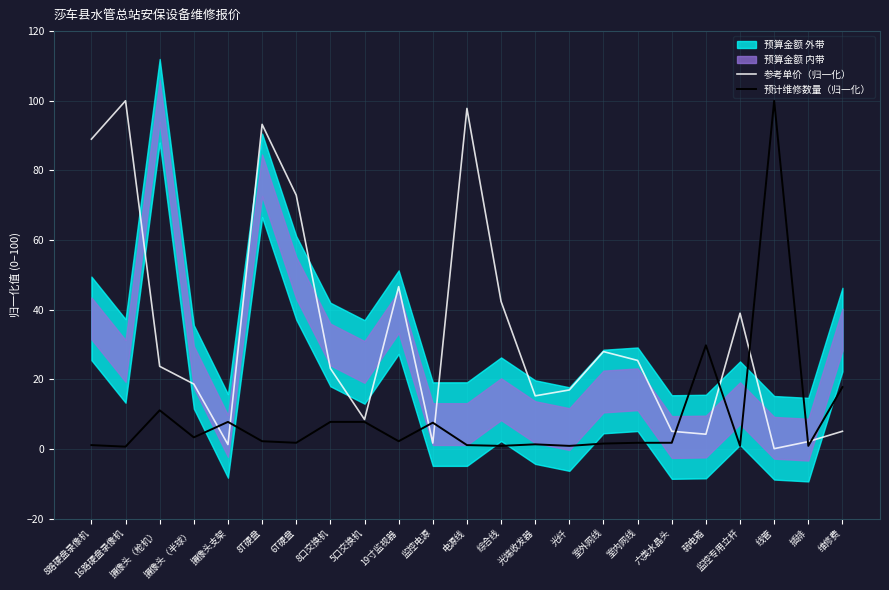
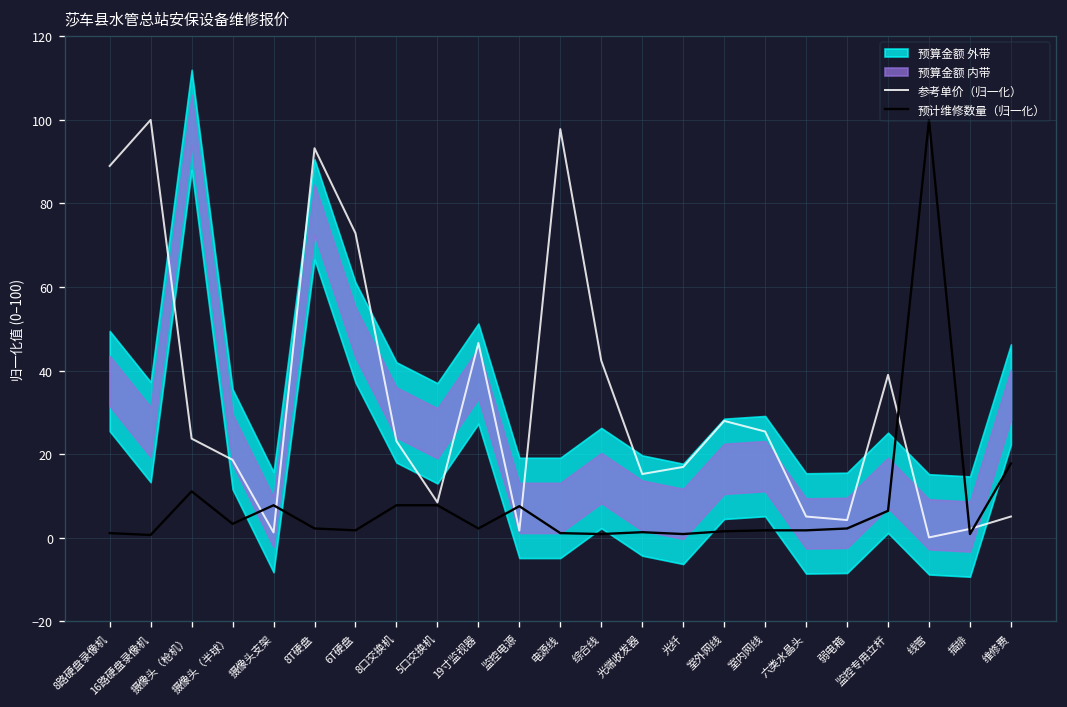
  {
    "参考单价（归一化）": {
      "8路硬盘录像机": 89,
      "16路硬盘录像机": 100,
      "摄像头（枪机）": 24,
      "摄像头（半球）": 19,
      "摄像头支架": 1,
      "8T硬盘": 93,
      "6T硬盘": 73,
      "8口交换机": 23,
      "19寸监视器": 47,
      "监控电源": 2,
      "电源线": 98,
      "综合线": 42,
      "光端收发器": 15,
      "光纤": 17,
      "室内网线": 25,
      "六类水晶头": 5,
      "弱电箱": 4,
      "监控专用立杆": 39,
      "线管": 0,
      "插排": 2,
      "维修费": 5
    },
    "预计维修数量（归一化）": {
      "8路硬盘录像机": 1,
      "16路硬盘录像机": 1,
      "摄像头（枪机）": 11,
      "摄像头（半球）": 3,
      "摄像头支架": 8,
      "8T硬盘": 2,
      "6T硬盘": 2,
      "8口交换机": 8,
      "19寸监视器": 2,
      "监控电源": 8,
      "电源线": 1,
      "综合线": 1,
      "光端收发器": 1,
      "光纤": 1,
      "室外网线": 2,
      "室内网线": 2,
      "六类水晶头": 2,
-     "弱电箱": 30,
-     "监控专用立杆": 1,
+     "弱电箱": 2,
+     "监控专用立杆": 6,
      "线管": 100,
      "插排": 1,
      "维修费": 18
    }
  }
